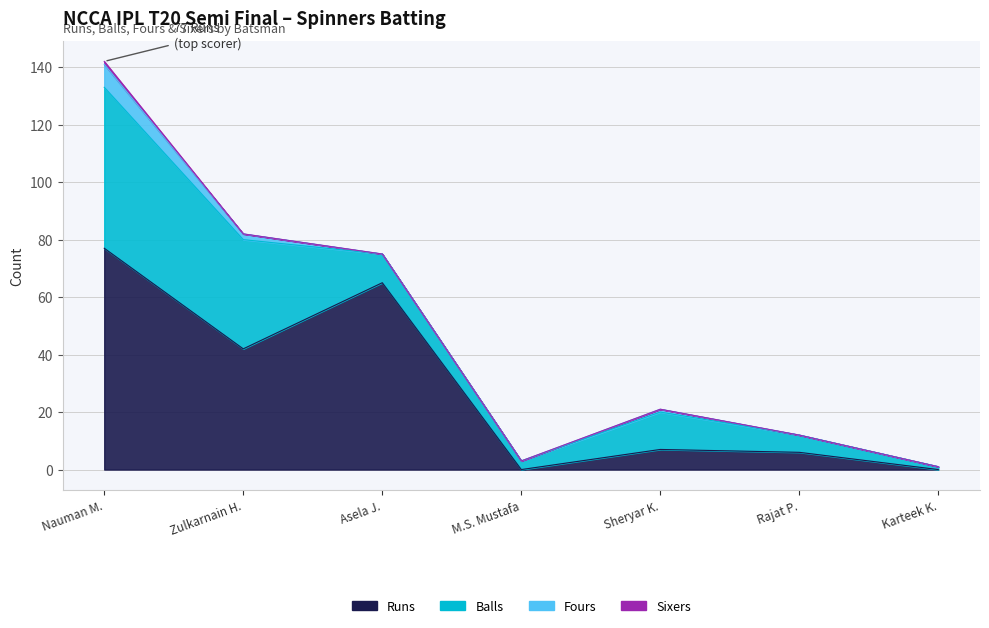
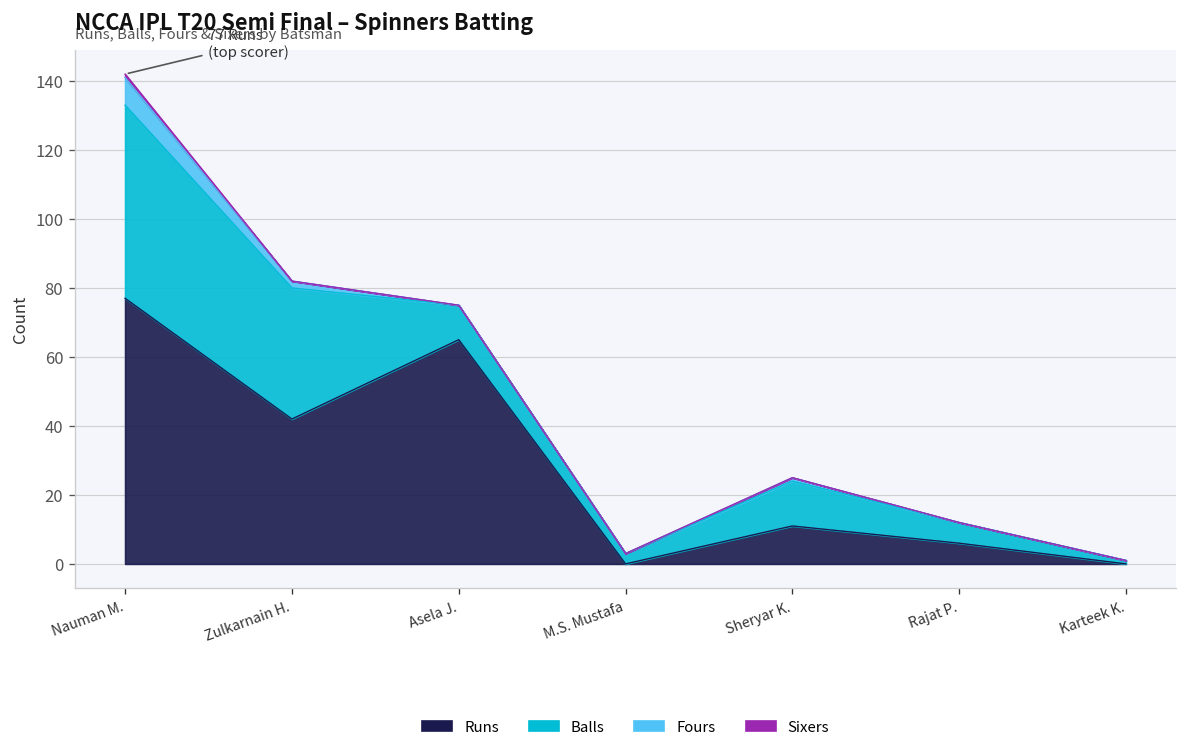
  {
    "Runs": {
      "Nauman M.": 77,
      "Zulkarnain H.": 42,
      "Asela J.": 65,
      "M.S. Mustafa": 0,
-     "Sheryar K.": 7,
+     "Sheryar K.": 11,
      "Rajat P.": 6,
      "Karteek K.": 0
    },
    "Balls": {
      "Nauman M.": 56,
      "Zulkarnain H.": 38,
      "Sheryar K.": 13
    },
    "Fours": {
      "Nauman M.": 8
    }
  }
